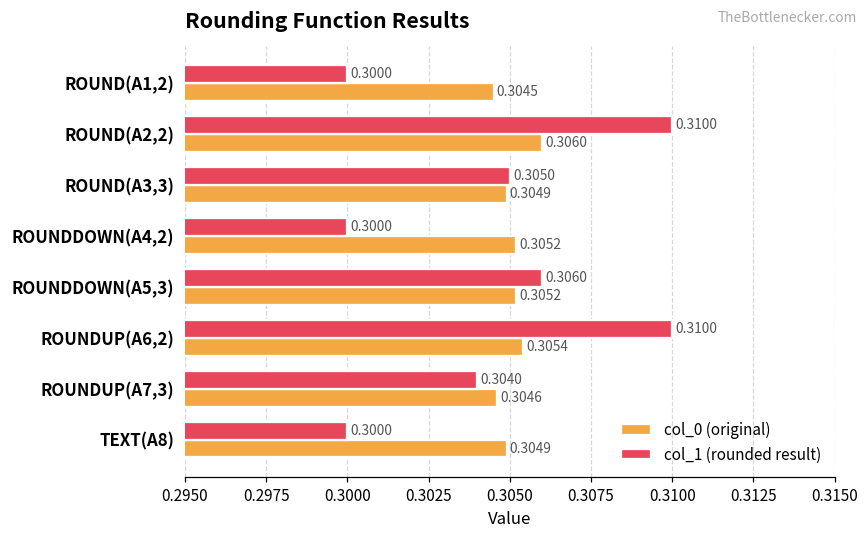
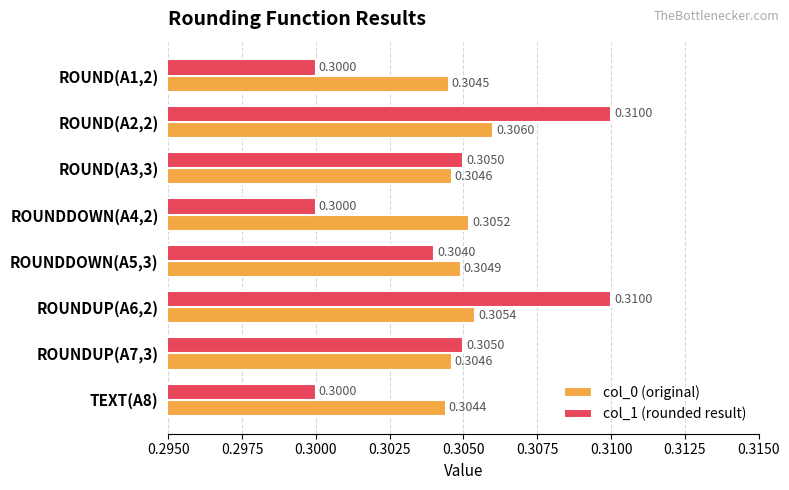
  {
    "col_0 (original)": {
      "ROUND(A1,2)": 0.3045,
      "ROUND(A2,2)": 0.3060,
-     "ROUND(A3,3)": 0.3049,
+     "ROUND(A3,3)": 0.3046,
      "ROUNDDOWN(A4,2)": 0.3052,
-     "ROUNDDOWN(A5,3)": 0.3052,
+     "ROUNDDOWN(A5,3)": 0.3049,
      "ROUNDUP(A6,2)": 0.3054,
      "ROUNDUP(A7,3)": 0.3046,
-     "TEXT(A8)": 0.3049
+     "TEXT(A8)": 0.3044
    },
    "col_1 (rounded result)": {
      "ROUND(A1,2)": 0.3000,
      "ROUND(A2,2)": 0.3100,
      "ROUND(A3,3)": 0.3050,
      "ROUNDDOWN(A4,2)": 0.3000,
-     "ROUNDDOWN(A5,3)": 0.3060,
+     "ROUNDDOWN(A5,3)": 0.3040,
      "ROUNDUP(A6,2)": 0.3100,
-     "ROUNDUP(A7,3)": 0.3040,
+     "ROUNDUP(A7,3)": 0.3050,
      "TEXT(A8)": 0.3000
    }
  }
